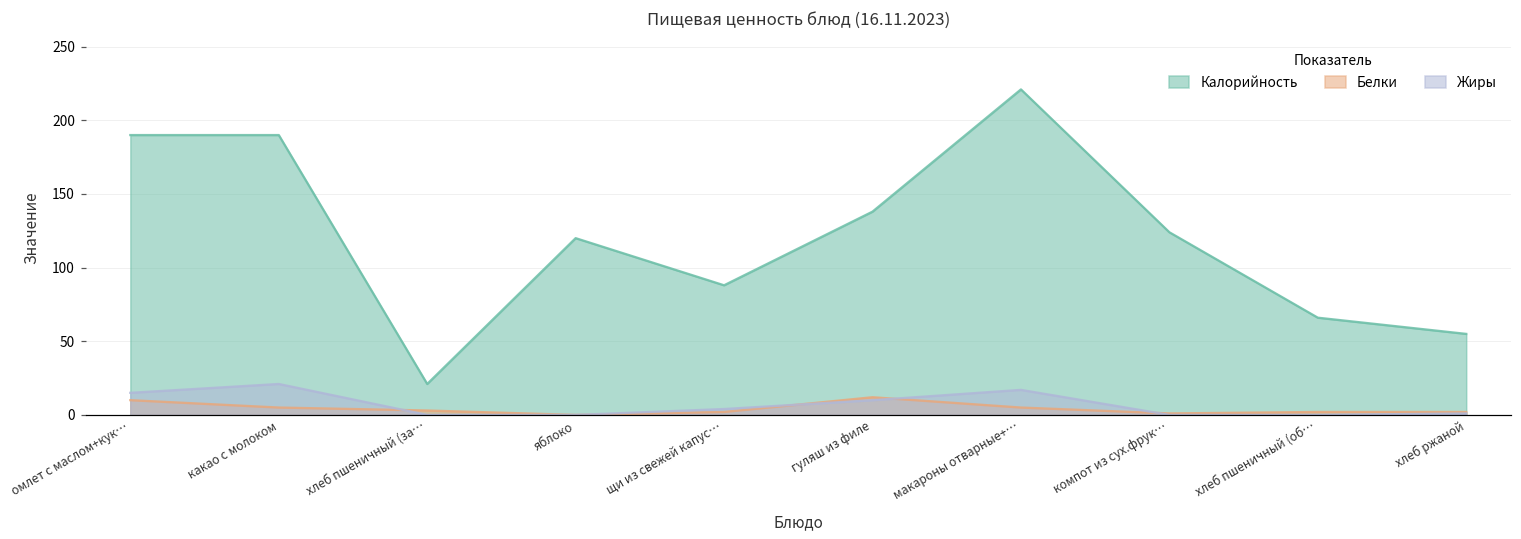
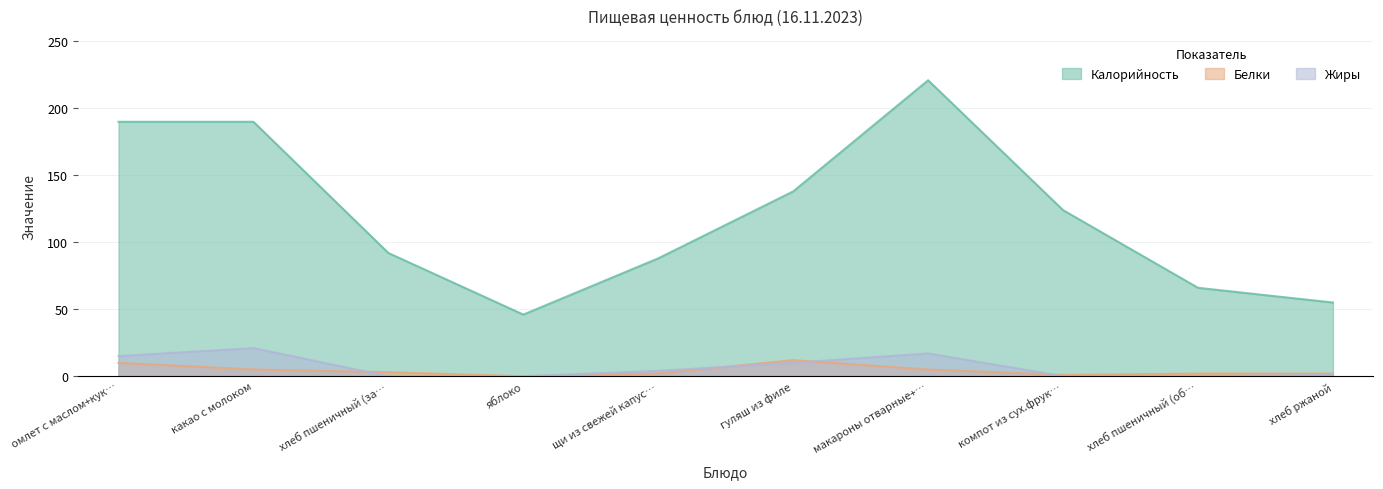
  {
    "Калорийность": {
      "омлет с маслом+кук…": 190,
      "какао с молоком": 190,
-     "хлеб пшеничный (за…": 21,
-     "яблоко": 120,
+     "хлеб пшеничный (за…": 92,
+     "яблоко": 46,
      "щи из свежей капус…": 88,
      "гуляш из филе": 138,
      "макароны отварные+…": 221,
      "компот из сух.фрук…": 124,
      "хлеб пшеничный (об…": 66,
      "хлеб ржаной": 55
    },
    "Белки": {
      "омлет с маслом+кук…": 10,
      "какао с молоком": 5,
      "хлеб пшеничный (за…": 3,
      "щи из свежей капус…": 2,
      "гуляш из филе": 12,
      "макароны отварные+…": 5,
      "хлеб пшеничный (об…": 2
    },
    "Жиры": {
      "омлет с маслом+кук…": 15,
      "какао с молоком": 21,
      "хлеб пшеничный (за…": 0,
      "щи из свежей капус…": 4,
      "гуляш из филе": 10,
      "макароны отварные+…": 17,
      "хлеб пшеничный (об…": 0
    }
  }
